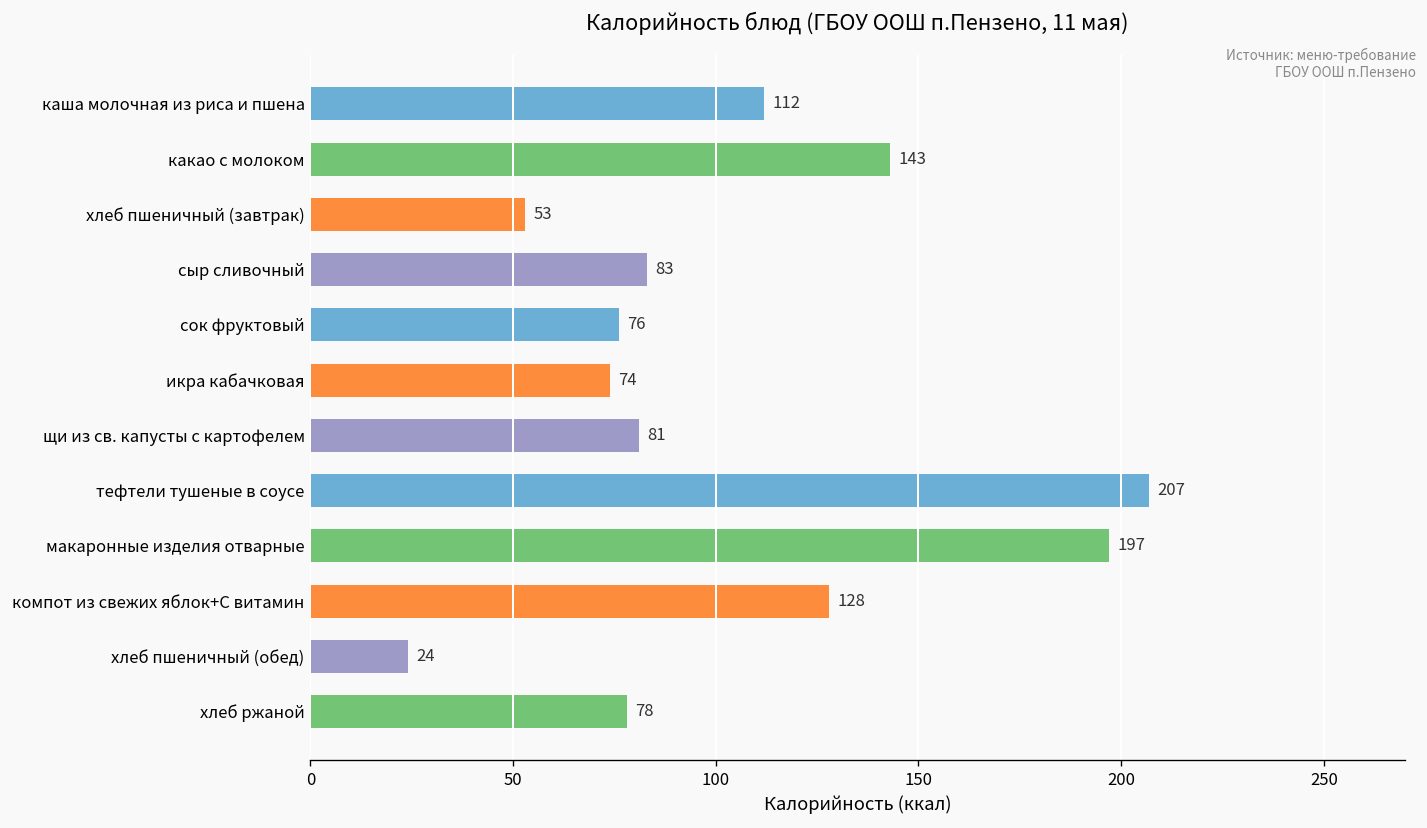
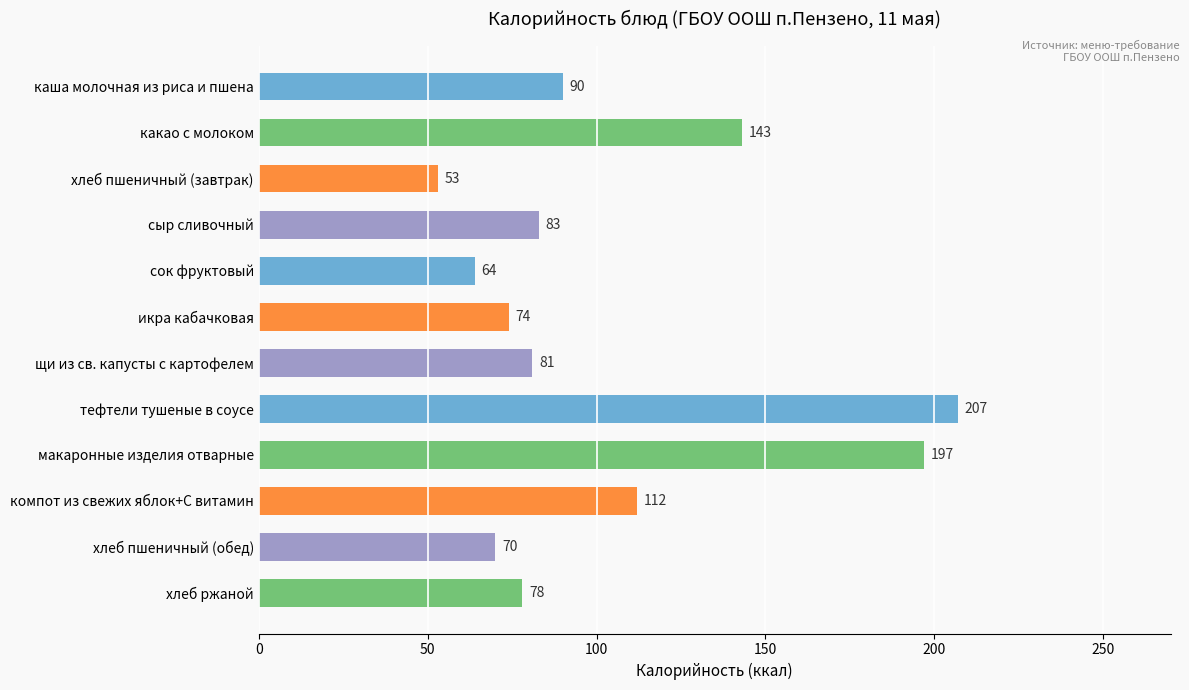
  {
-   "каша молочная из риса и пшена": 112,
+   "каша молочная из риса и пшена": 90,
    "какао с молоком": 143,
    "хлеб пшеничный (завтрак)": 53,
    "сыр сливочный": 83,
-   "сок фруктовый": 76,
+   "сок фруктовый": 64,
    "икра кабачковая": 74,
    "щи из св. капусты с картофелем": 81,
    "тефтели тушеные в соусе": 207,
    "макаронные изделия отварные": 197,
-   "компот из свежих яблок+С витамин": 128,
-   "хлеб пшеничный (обед)": 24,
+   "компот из свежих яблок+С витамин": 112,
+   "хлеб пшеничный (обед)": 70,
    "хлеб ржаной": 78
  }
